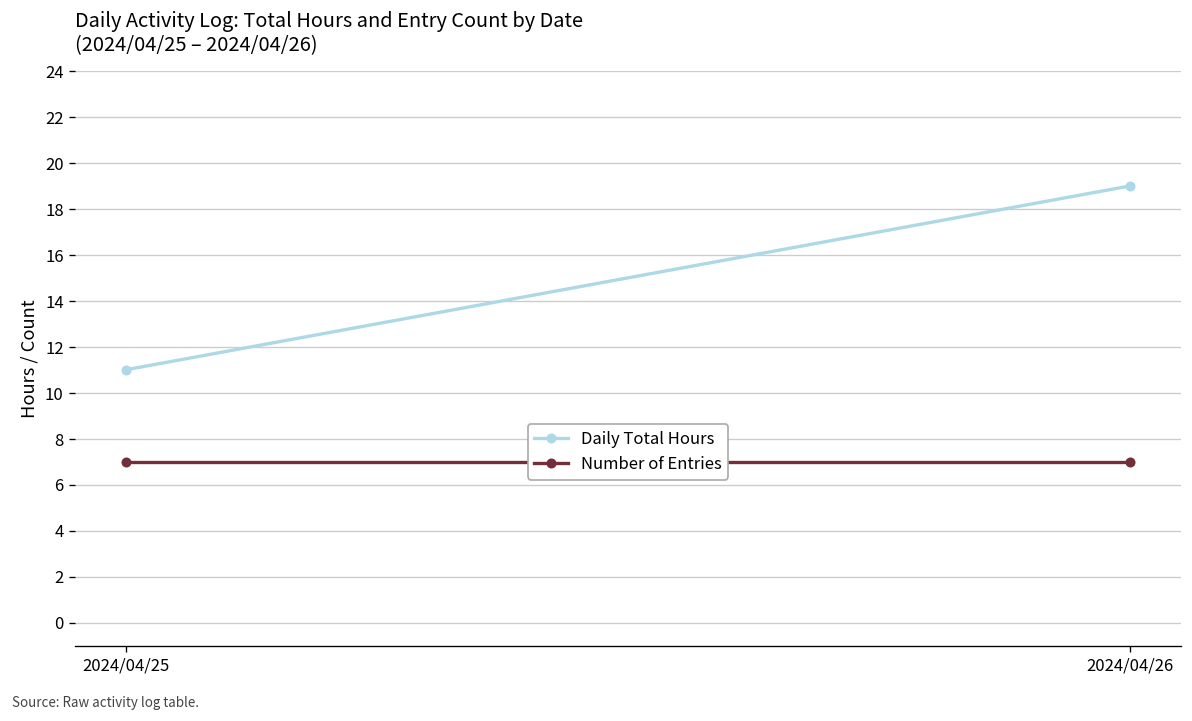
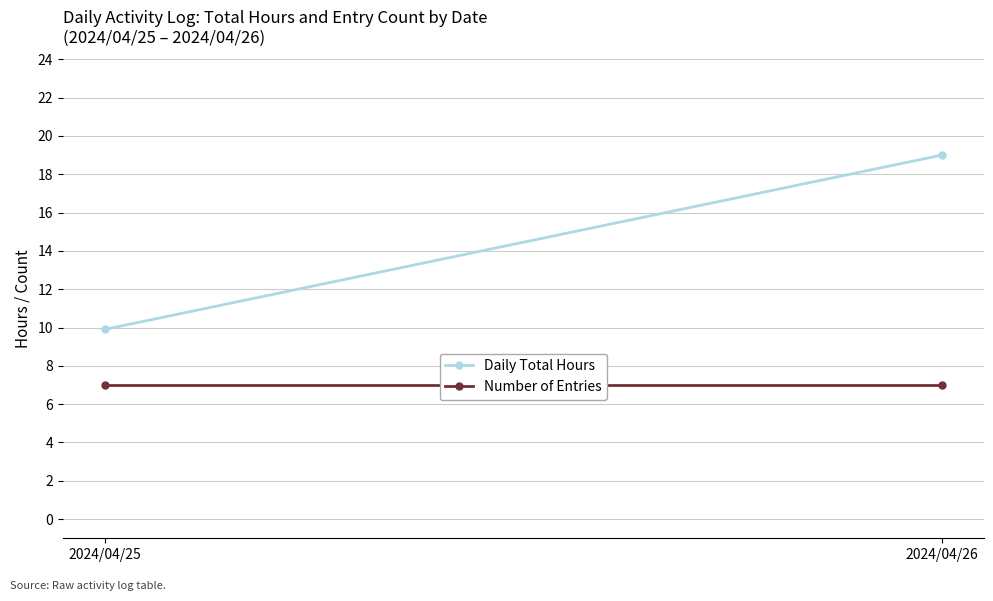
  {
    "Daily Total Hours": {
-     "2024/04/25": 11.0,
+     "2024/04/25": 9.9,
      "2024/04/26": 19.0
    },
    "Number of Entries": {
      "2024/04/25": 7.0,
      "2024/04/26": 7.0
    }
  }
